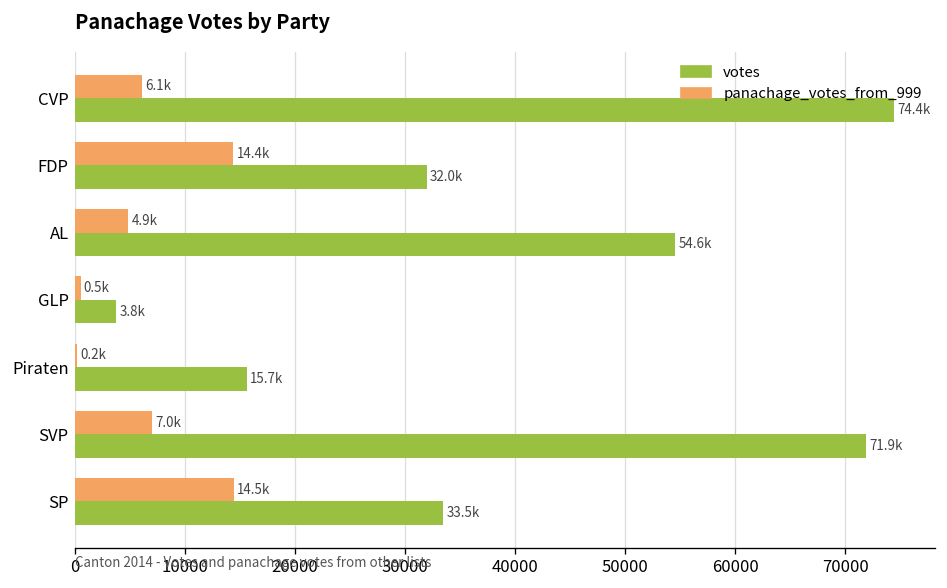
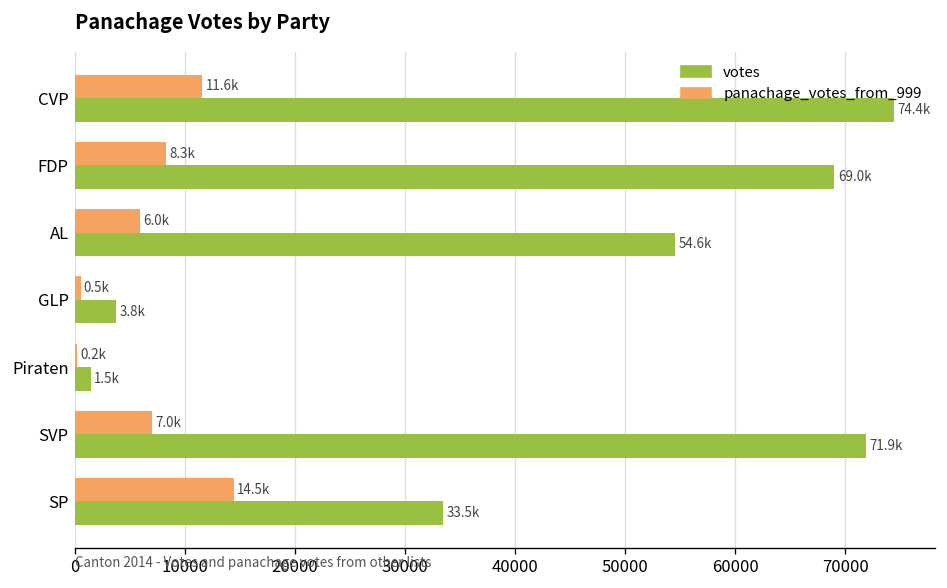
  {
    "votes": {
      "CVP": "74.4k",
-     "FDP": "32.0k",
+     "FDP": "69.0k",
      "AL": "54.6k",
      "GLP": "3.8k",
-     "Piraten": "15.7k",
+     "Piraten": "1.5k",
      "SVP": "71.9k",
      "SP": "33.5k"
    },
    "panachage_votes_from_999": {
-     "CVP": "6.1k",
-     "FDP": "14.4k",
-     "AL": "4.9k",
+     "CVP": "11.6k",
+     "FDP": "8.3k",
+     "AL": "6.0k",
      "GLP": "0.5k",
      "Piraten": "0.2k",
      "SVP": "7.0k",
      "SP": "14.5k"
    }
  }
